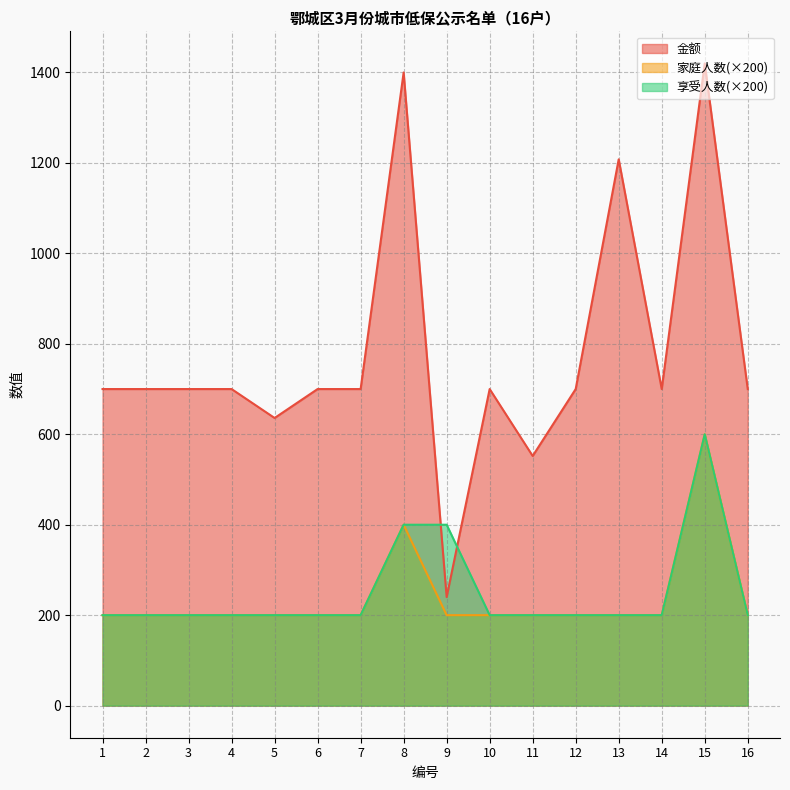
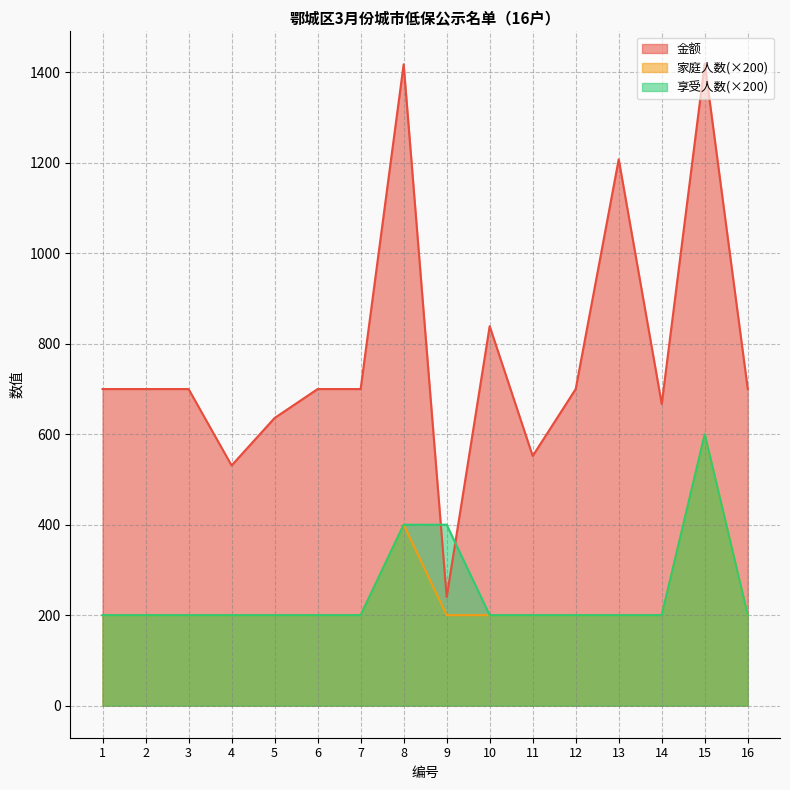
  {
    "金额": {
      "1": 700,
      "2": 700,
      "3": 700,
-     "4": 700,
+     "4": 530,
      "5": 640,
      "6": 700,
      "7": 700,
-     "8": 1400,
+     "8": 1420,
      "9": 240,
-     "10": 700,
+     "10": 840,
      "11": 550,
      "12": 700,
      "13": 1210,
-     "14": 700,
+     "14": 670,
      "16": 700
    },
    "家庭人数(×200)": {
      "9": 200
    },
    "享受人数(×200)": {
      "9": 400
    }
  }
